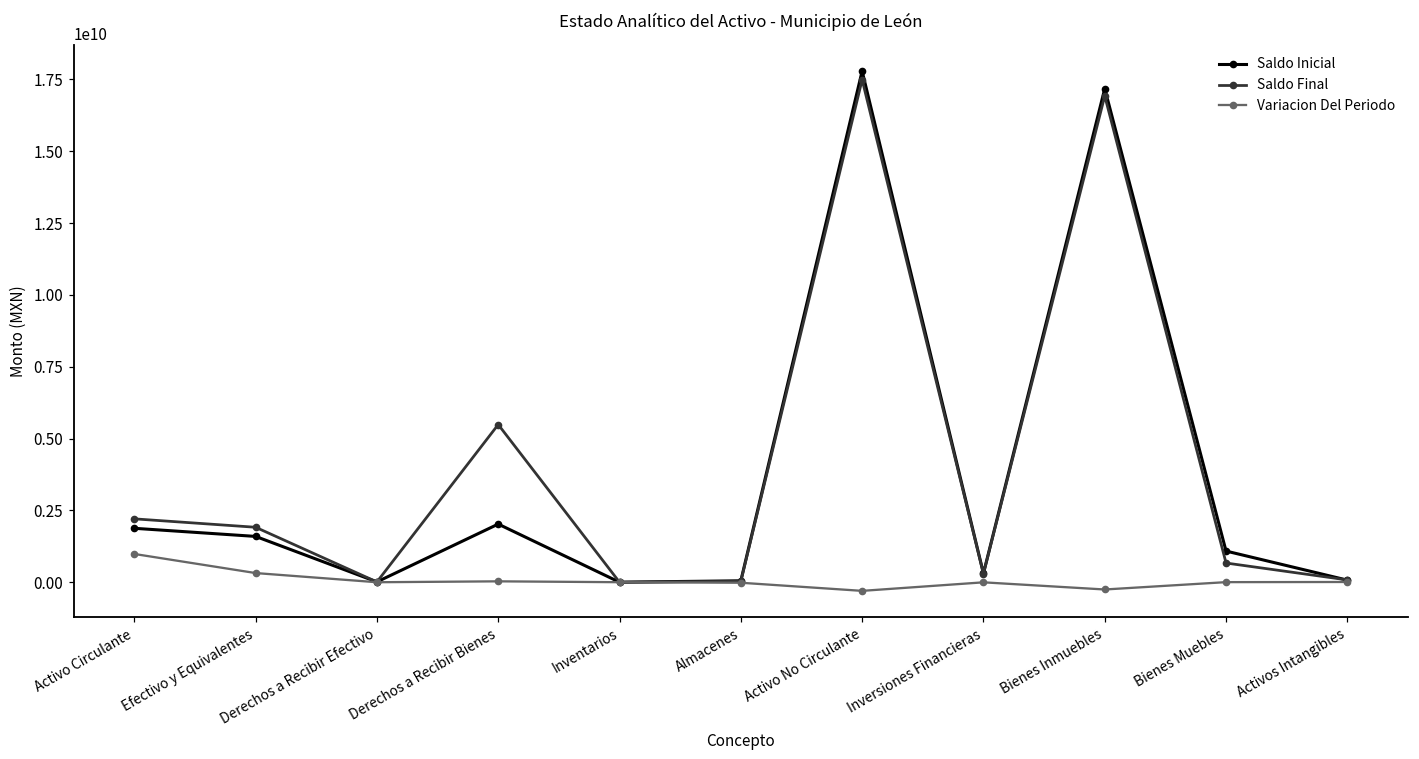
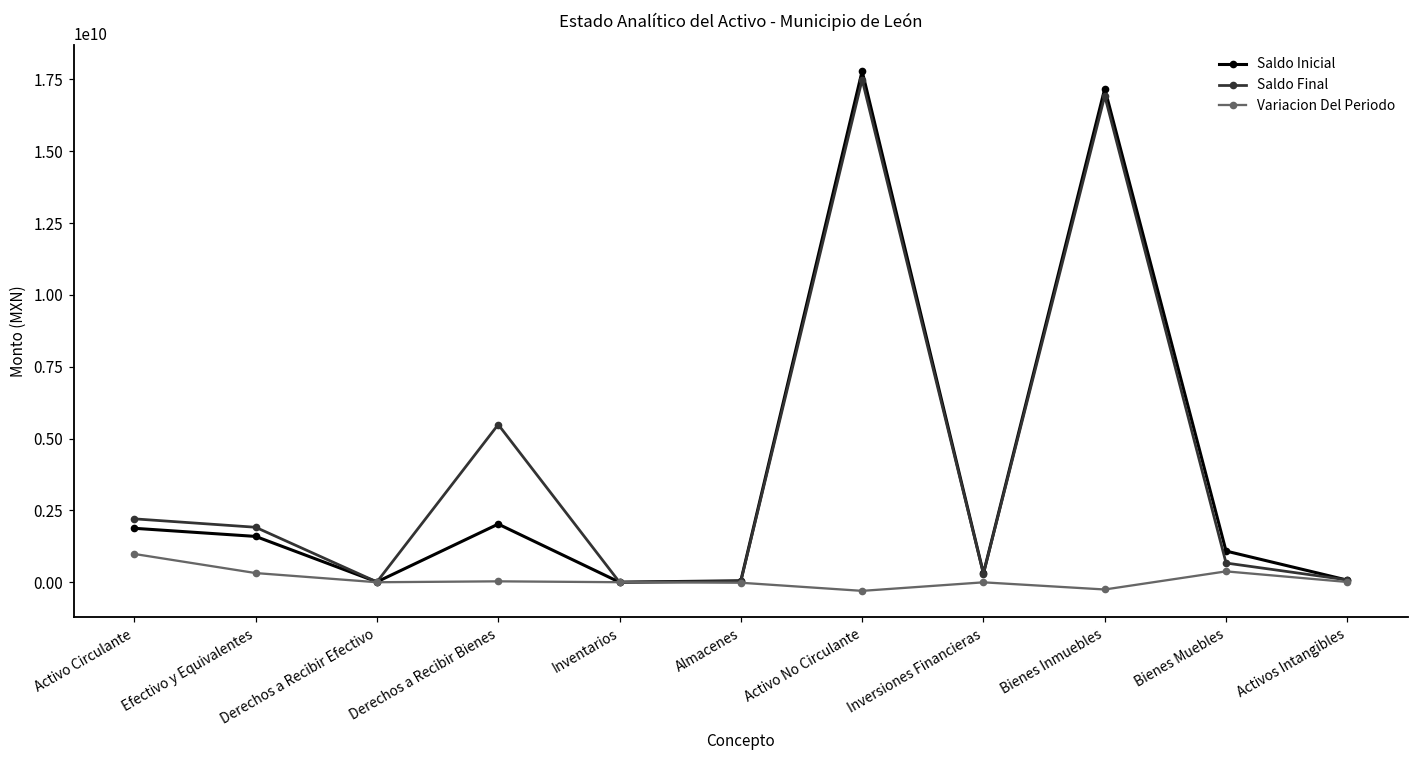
  {
    "Saldo Inicial": {
      "Activo Circulante": 1900000000,
      "Efectivo y Equivalentes": 1600000000,
      "Derechos a Recibir Bienes": 2000000000,
      "Activo No Circulante": 17800000000,
      "Bienes Inmuebles": 17200000000,
      "Bienes Muebles": 1100000000
    },
    "Saldo Final": {
      "Activo Circulante": 2200000000,
      "Efectivo y Equivalentes": 1900000000,
      "Derechos a Recibir Bienes": 5500000000,
      "Activo No Circulante": 17500000000,
      "Bienes Inmuebles": 16900000000,
      "Bienes Muebles": 700000000
    },
    "Variacion Del Periodo": {
      "Activo Circulante": 1000000000,
      "Efectivo y Equivalentes": 300000000,
      "Derechos a Recibir Bienes": 0,
      "Activo No Circulante": -300000000,
      "Inversiones Financieras": 0,
      "Bienes Inmuebles": -300000000,
-     "Bienes Muebles": 0
+     "Bienes Muebles": 400000000
    }
  }
